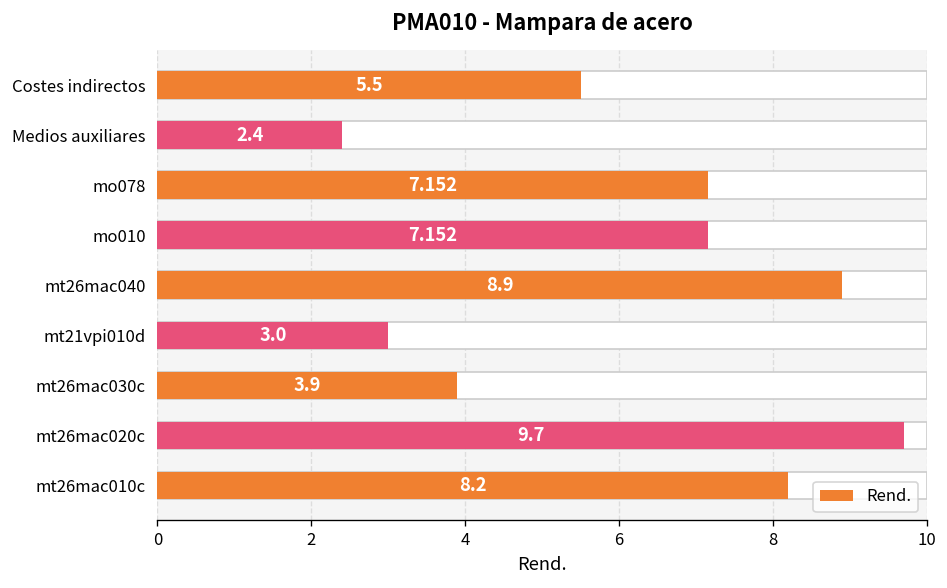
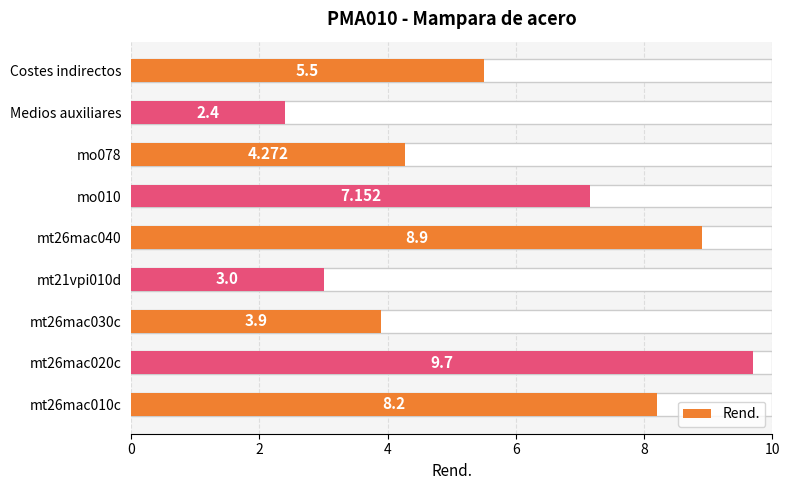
  {
    "Rend.": {
-     "mo078": 7.152
+     "mo078": 4.272
    }
  }
